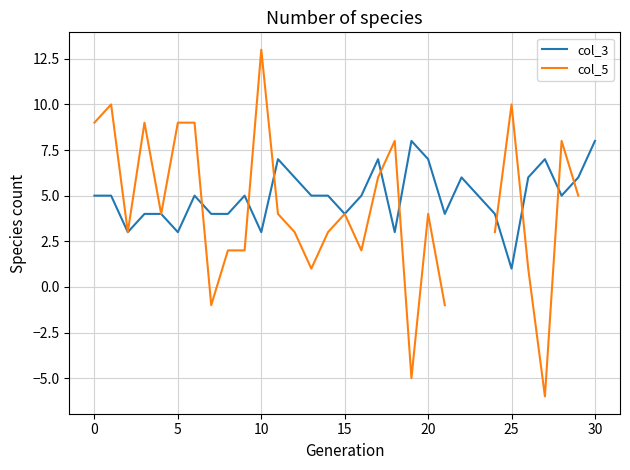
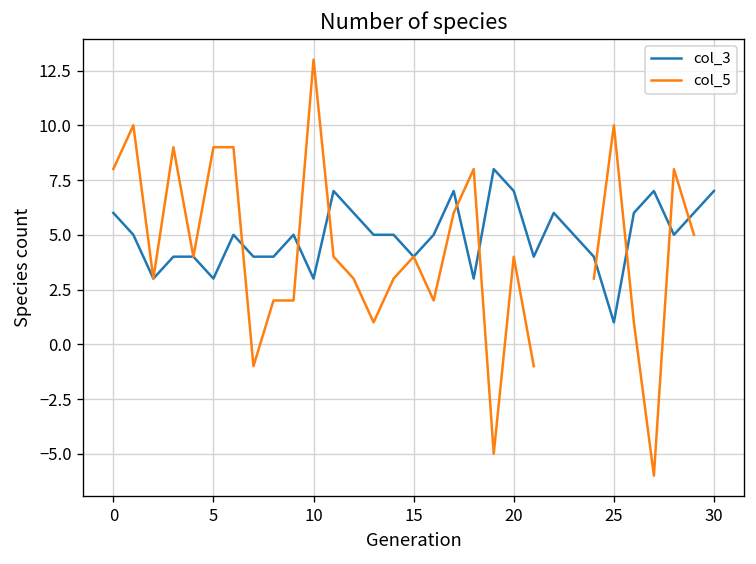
  {
    "col_3": {
-     "0": 5,
+     "0": 6,
      "5": 3,
      "10": 3,
      "20": 7,
      "25": 1,
-     "30": 8
+     "30": 7
    },
    "col_5": {
-     "0": 9,
+     "0": 8,
      "5": 9,
      "10": 13,
      "20": 4,
      "25": 10
    }
  }
